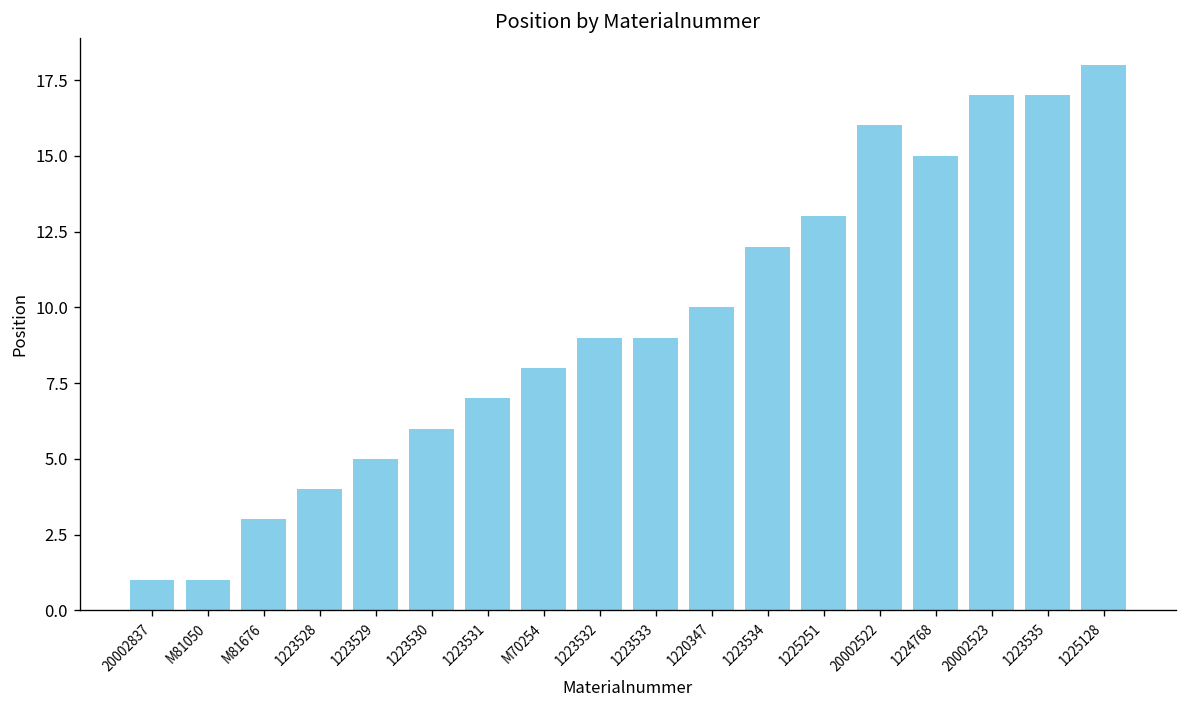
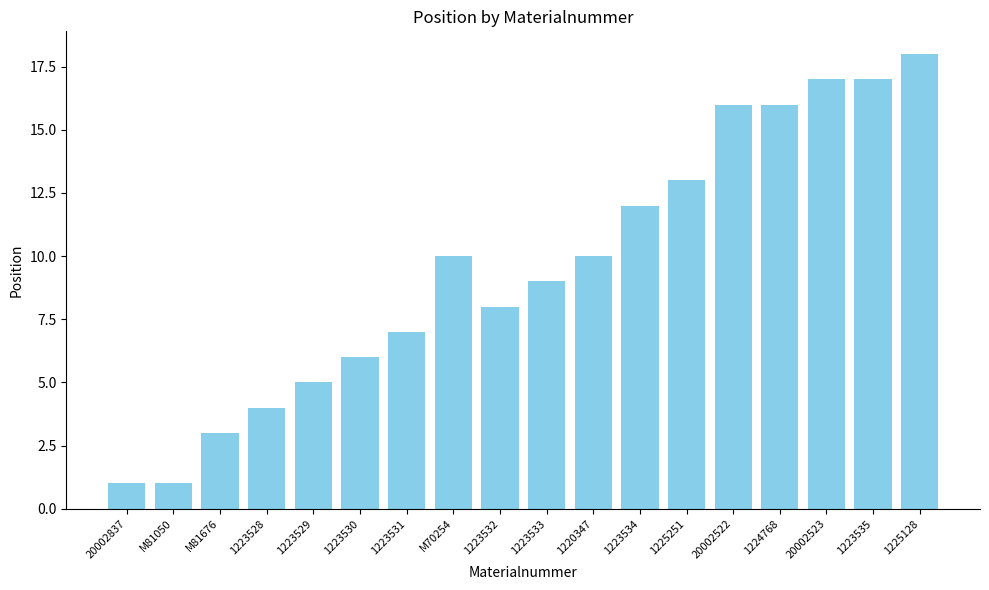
  {
    "20002837": 1,
    "M81050": 1,
    "M81676": 3,
    "1223528": 4,
    "1223529": 5,
    "1223530": 6,
    "1223531": 7,
-   "M70254": 8,
-   "1223532": 9,
+   "M70254": 10,
+   "1223532": 8,
    "1223533": 9,
    "1220347": 10,
    "1223534": 12,
    "1225251": 13,
    "20002522": 16,
-   "1224768": 15,
+   "1224768": 16,
    "20002523": 17,
    "1223535": 17,
    "1225128": 18
  }
